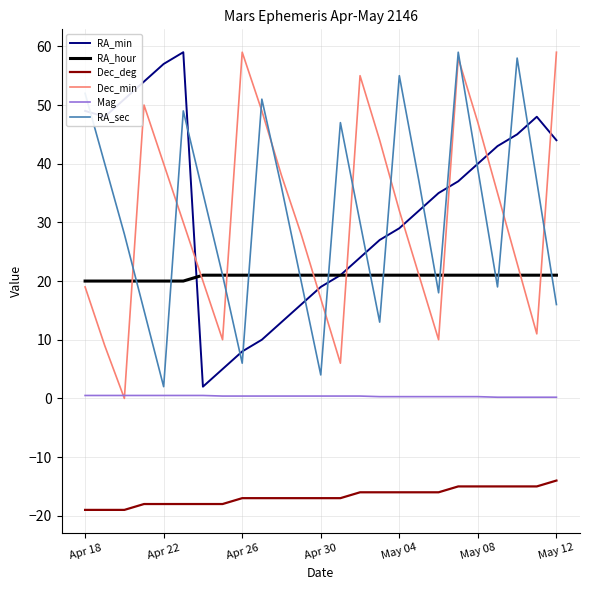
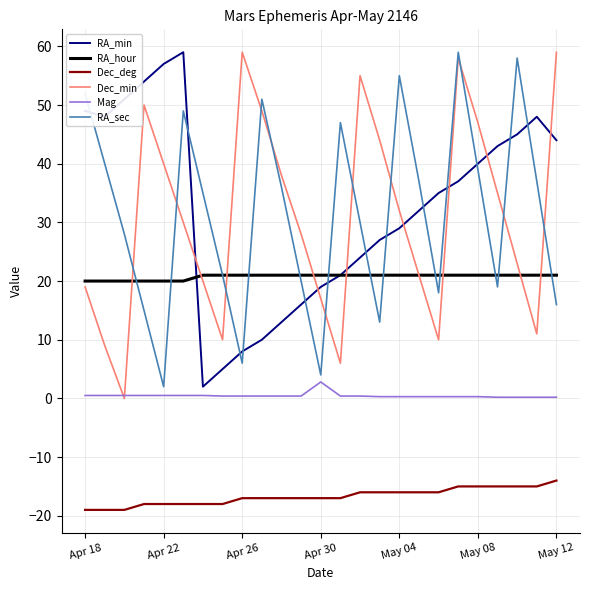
  {
    "RA_min": {
      "Apr 22": 57,
      "Apr 26": 8,
      "Apr 30": 19,
      "May 04": 29,
      "May 08": 40,
      "May 12": 44
    },
    "RA_hour": {
      "Apr 18": 20,
      "Apr 22": 20,
      "Apr 26": 21,
      "Apr 30": 21,
      "May 04": 21,
      "May 08": 21,
      "May 12": 21
    },
    "Dec_deg": {
      "Apr 18": -19,
      "Apr 22": -18,
      "Apr 26": -17,
      "Apr 30": -17,
      "May 04": -16,
      "May 08": -15,
      "May 12": -14
    },
    "Dec_min": {
      "Apr 18": 19,
      "Apr 22": 40,
      "Apr 26": 59,
      "Apr 30": 17,
      "May 04": 32,
      "May 08": 47,
      "May 12": 59
    },
    "Mag": {
      "Apr 18": 1,
      "Apr 22": 1,
      "Apr 26": 0,
-     "Apr 30": 0,
+     "Apr 30": 3,
      "May 04": 0,
      "May 08": 0,
      "May 12": 0
    },
    "RA_sec": {
      "Apr 22": 2,
      "Apr 26": 6,
      "Apr 30": 4,
      "May 04": 55,
      "May 08": 39,
      "May 12": 16
    }
  }
